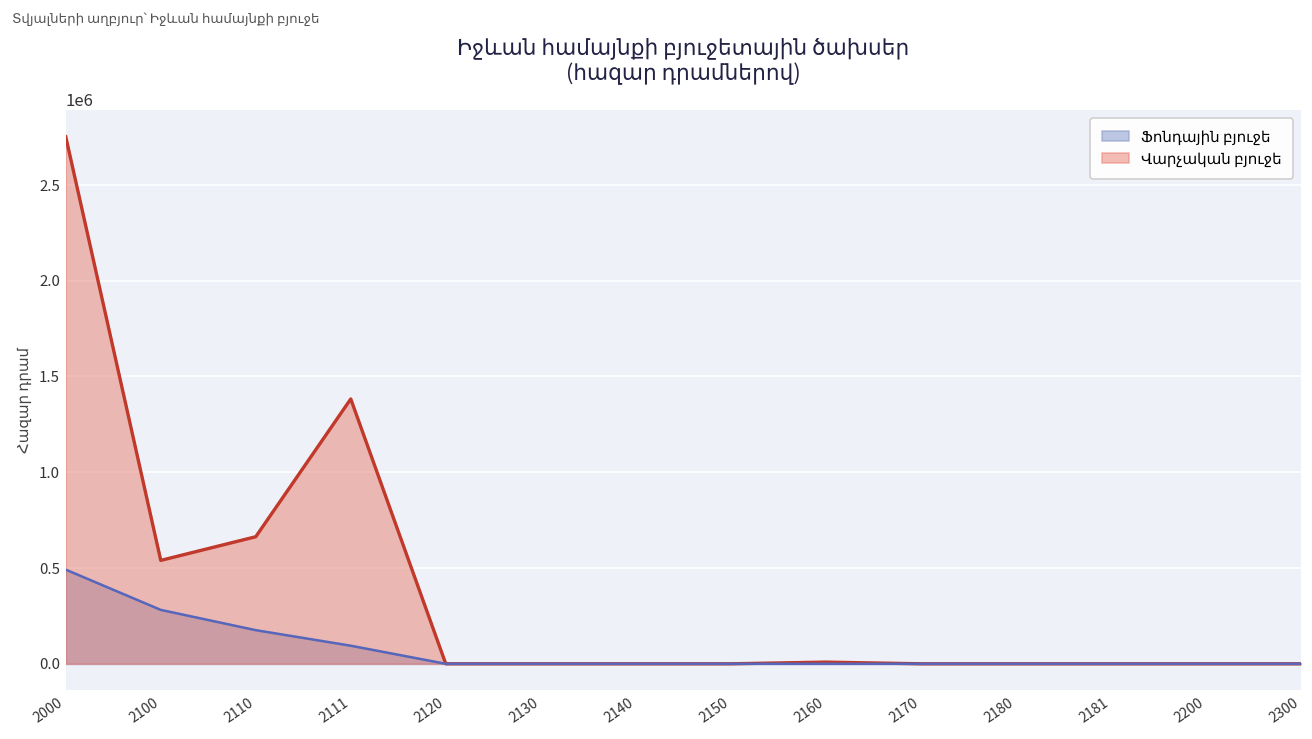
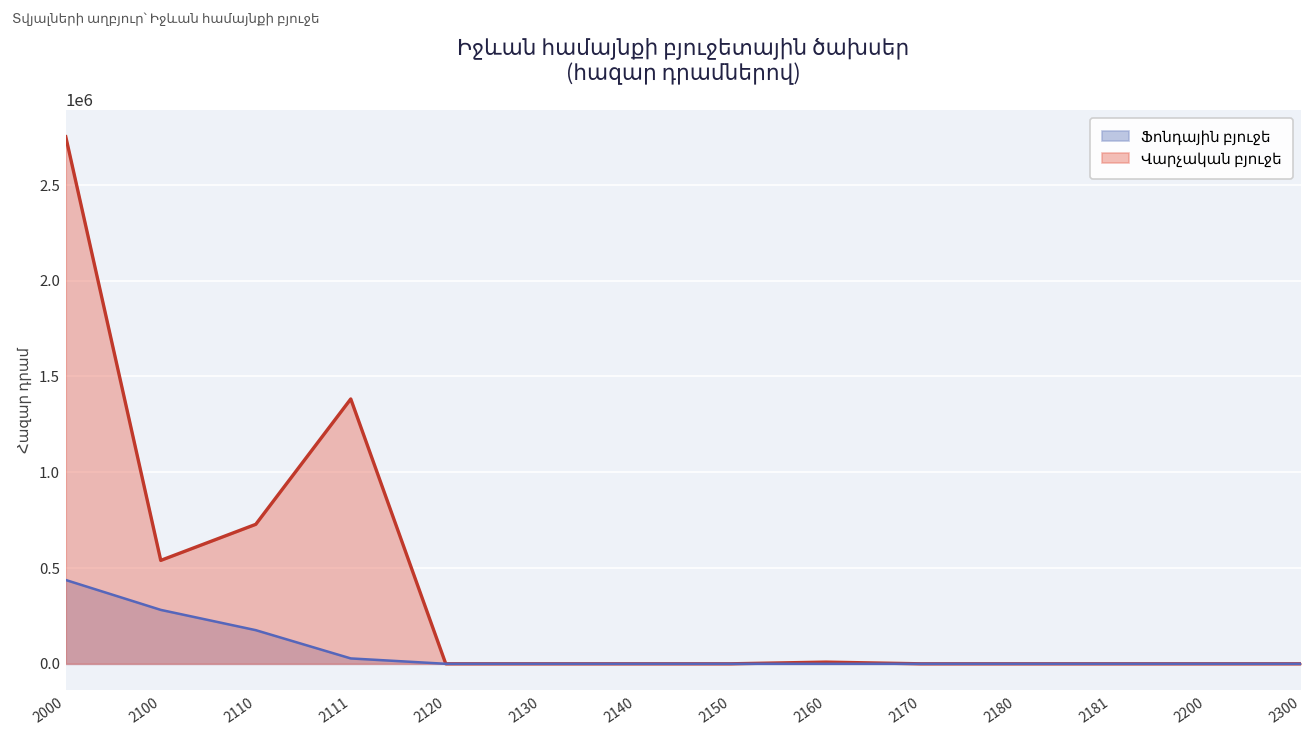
  {
    "Ֆոնդային բյուջե": {
-     "2000": 490000,
+     "2000": 440000,
      "2100": 280000,
      "2110": 180000,
-     "2111": 90000
+     "2111": 30000
    },
    "Վարչական բյուջե": {
      "2000": 2750000,
      "2100": 540000,
-     "2110": 660000,
+     "2110": 730000,
      "2111": 1380000
    }
  }
